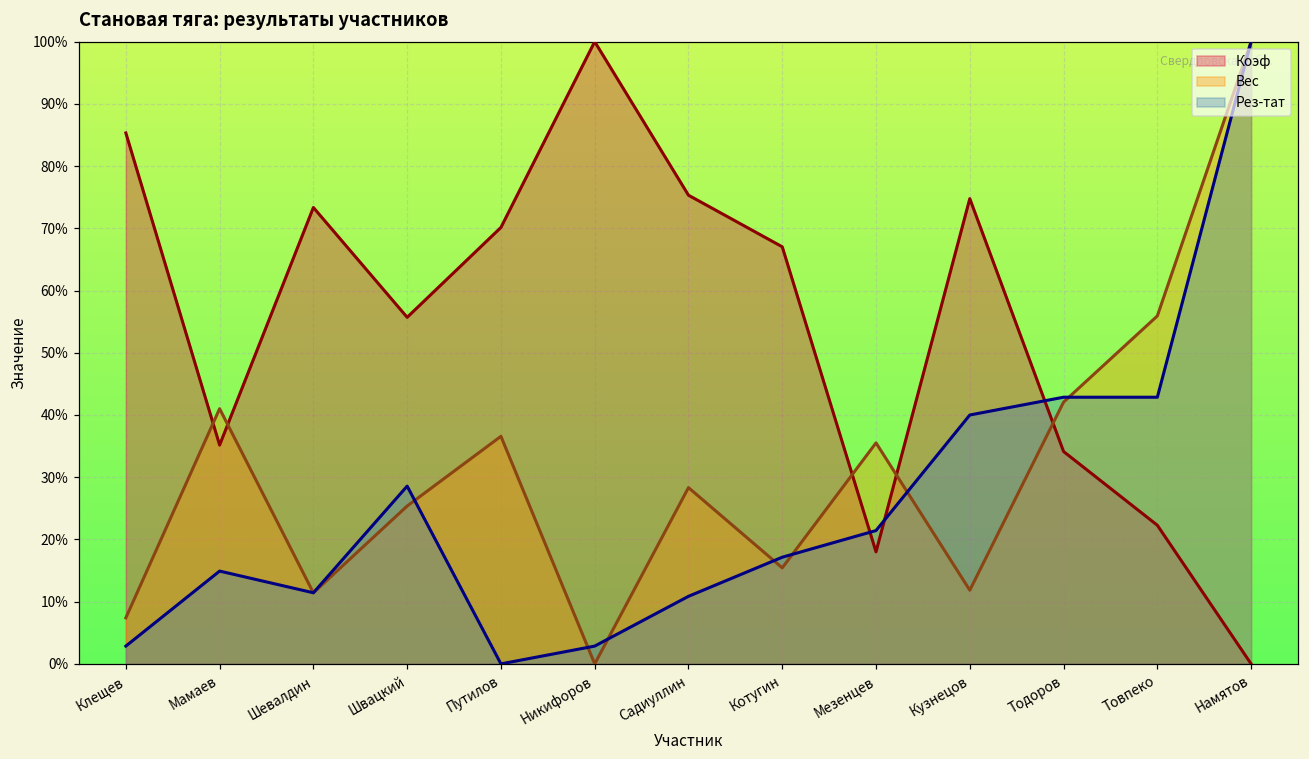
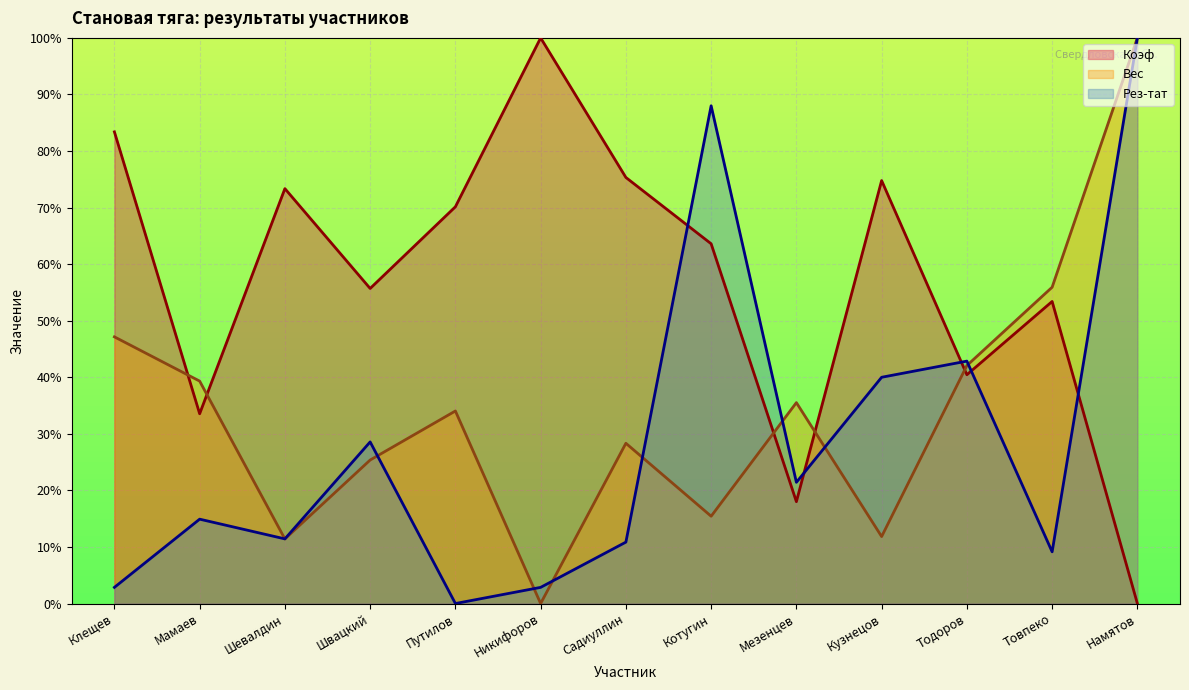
  {
    "Коэф": {
-     "Клещев": "85%",
-     "Мамаев": "35%",
+     "Клещев": "83%",
+     "Мамаев": "34%",
      "Шевалдин": "73%",
      "Швацкий": "56%",
      "Путилов": "70%",
      "Никифоров": "100%",
      "Садиуллин": "75%",
-     "Котугин": "67%",
+     "Котугин": "64%",
      "Мезенцев": "18%",
      "Кузнецов": "75%",
-     "Тодоров": "34%",
-     "Товпеко": "22%",
+     "Тодоров": "40%",
+     "Товпеко": "53%",
      "Намятов": "0%"
    },
    "Вес": {
-     "Клещев": "7%",
-     "Мамаев": "41%",
+     "Клещев": "47%",
+     "Мамаев": "39%",
      "Швацкий": "25%",
-     "Путилов": "37%",
+     "Путилов": "34%",
      "Никифоров": "0%",
      "Садиуллин": "28%",
      "Котугин": "15%",
      "Мезенцев": "36%",
      "Кузнецов": "12%",
      "Тодоров": "42%",
      "Товпеко": "56%"
    },
    "Рез-тат": {
      "Клещев": "3%",
      "Мамаев": "15%",
      "Швацкий": "29%",
      "Путилов": "0%",
      "Никифоров": "3%",
      "Садиуллин": "11%",
-     "Котугин": "17%",
+     "Котугин": "88%",
      "Мезенцев": "21%",
      "Кузнецов": "40%",
      "Тодоров": "43%",
-     "Товпеко": "43%"
+     "Товпеко": "9%"
    }
  }
